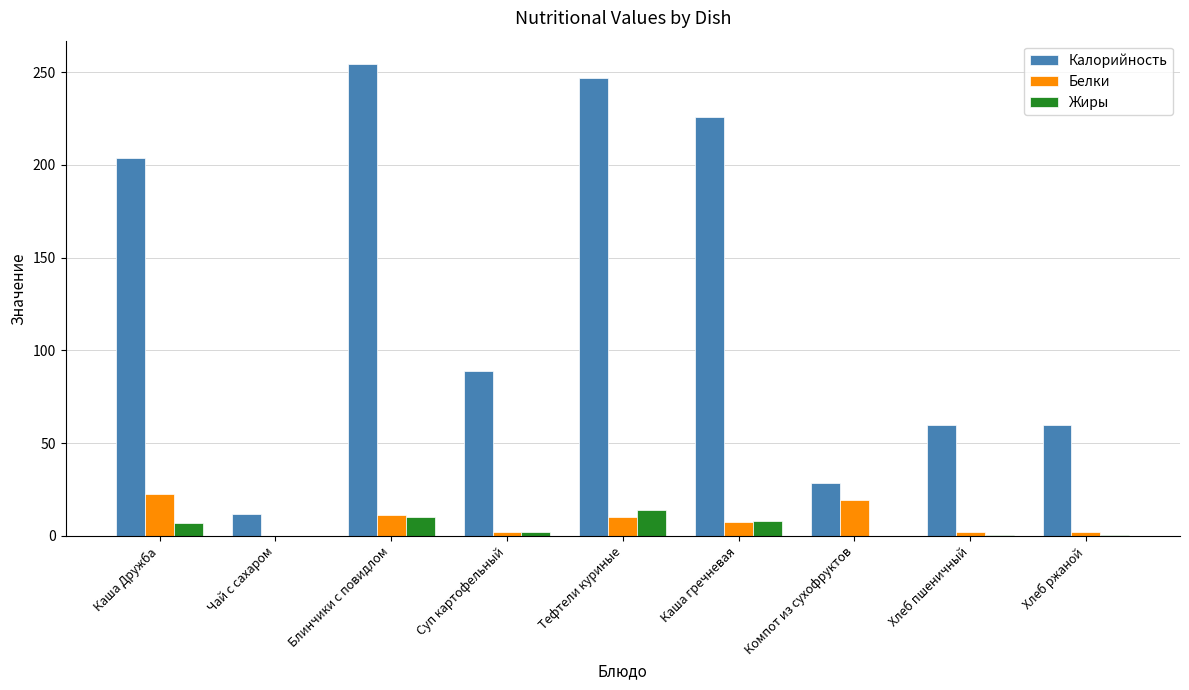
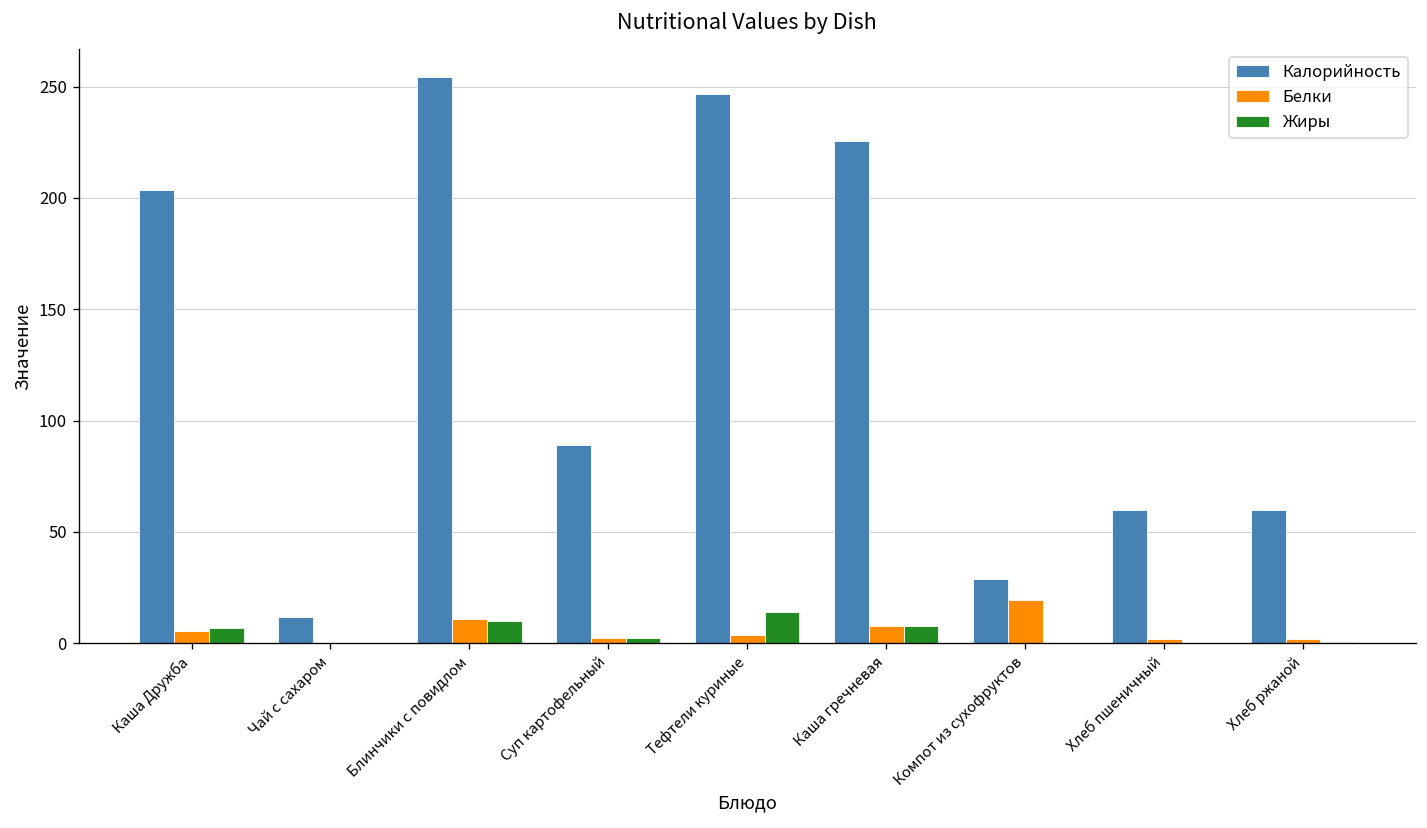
  {
    "Калорийность": {
      "Каша Дружба": 204,
      "Чай с сахаром": 12,
      "Блинчики с повидлом": 254,
      "Суп картофельный": 89,
      "Тефтели куриные": 247,
      "Каша гречневая": 226,
      "Компот из сухофруктов": 29,
      "Хлеб пшеничный": 60,
      "Хлеб ржаной": 60
    },
    "Белки": {
-     "Каша Дружба": 22,
+     "Каша Дружба": 5,
      "Блинчики с повидлом": 11,
      "Суп картофельный": 2,
-     "Тефтели куриные": 10,
+     "Тефтели куриные": 4,
      "Каша гречневая": 8,
      "Компот из сухофруктов": 19,
      "Хлеб пшеничный": 2,
      "Хлеб ржаной": 2
    },
    "Жиры": {
      "Каша Дружба": 7,
      "Блинчики с повидлом": 10,
      "Суп картофельный": 2,
      "Тефтели куриные": 14,
      "Каша гречневая": 8,
      "Компот из сухофруктов": 0
    }
  }
